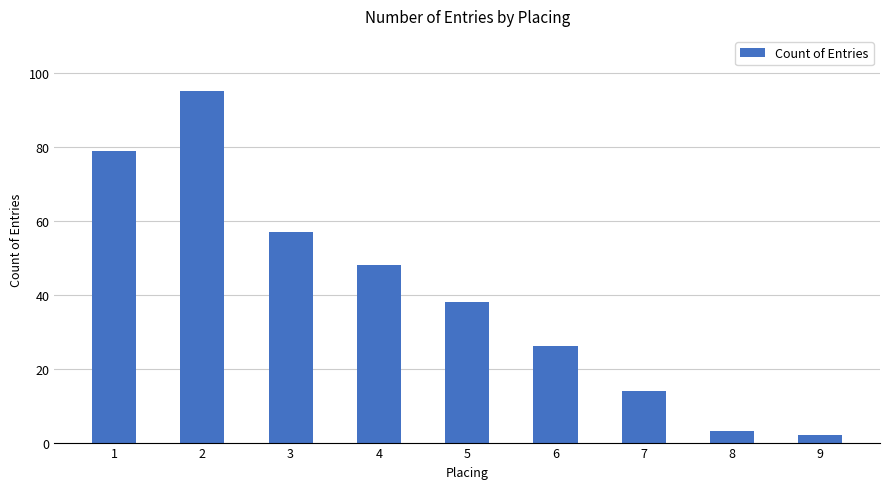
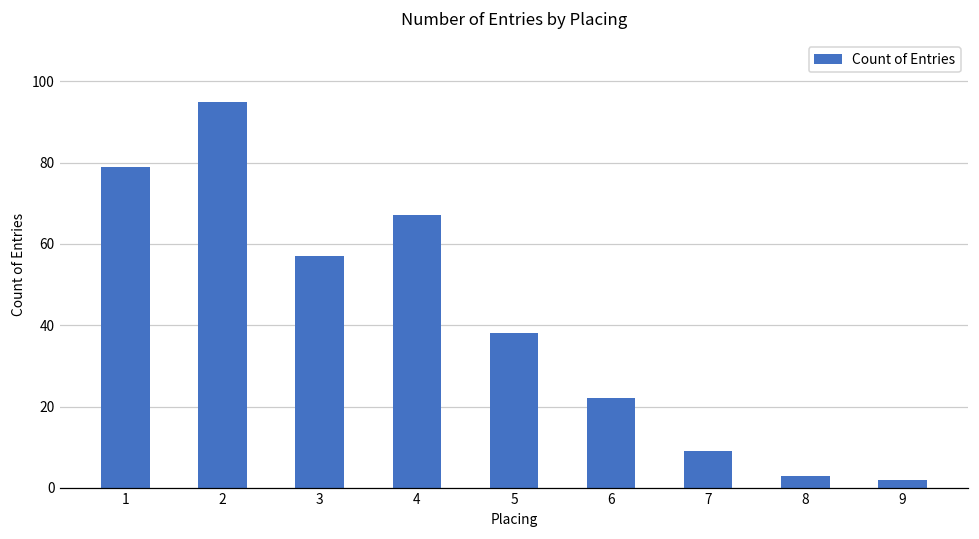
  {
    "1": 79,
    "2": 95,
    "3": 57,
-   "4": 48,
+   "4": 67,
    "5": 38,
-   "6": 26,
-   "7": 14,
+   "6": 22,
+   "7": 9,
    "8": 3,
    "9": 2
  }
